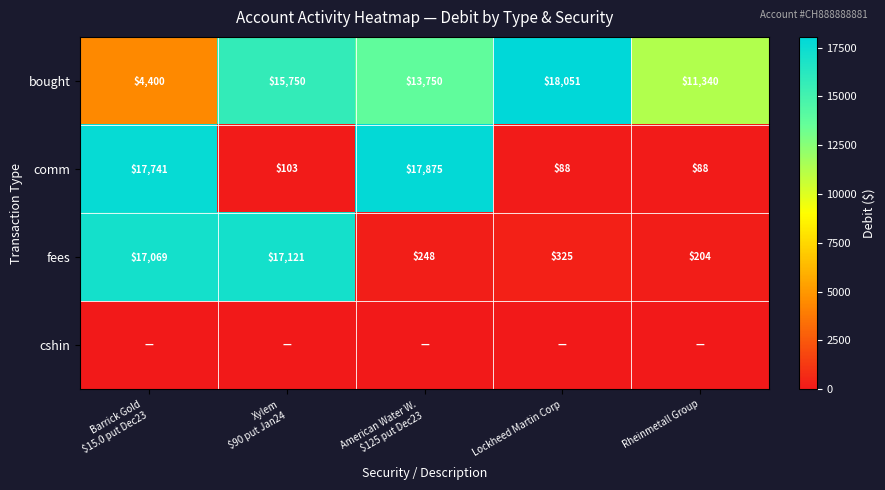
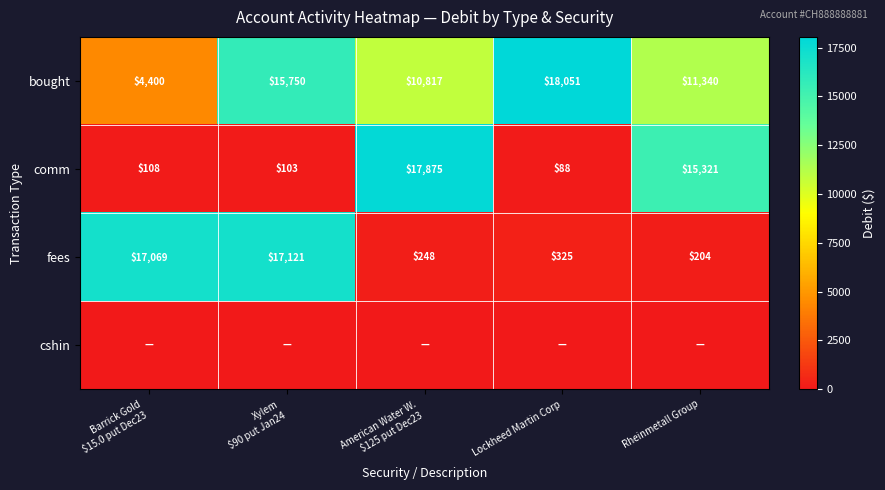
  {
    "bought": {
      "Barrick Gold $15.0 put Dec23": "$4,400",
      "Xylem $90 put Jan24": "$15,750",
-     "American Water W. $125 put Dec23": "$13,750",
+     "American Water W. $125 put Dec23": "$10,817",
      "Lockheed Martin Corp": "$18,051",
      "Rheinmetall Group": "$11,340"
    },
    "comm": {
-     "Barrick Gold $15.0 put Dec23": "$17,741",
+     "Barrick Gold $15.0 put Dec23": "$108",
      "Xylem $90 put Jan24": "$103",
      "American Water W. $125 put Dec23": "$17,875",
      "Lockheed Martin Corp": "$88",
-     "Rheinmetall Group": "$88"
+     "Rheinmetall Group": "$15,321"
    },
    "fees": {
      "Barrick Gold $15.0 put Dec23": "$17,069",
      "Xylem $90 put Jan24": "$17,121",
      "American Water W. $125 put Dec23": "$248",
      "Lockheed Martin Corp": "$325",
      "Rheinmetall Group": "$204"
    }
  }
